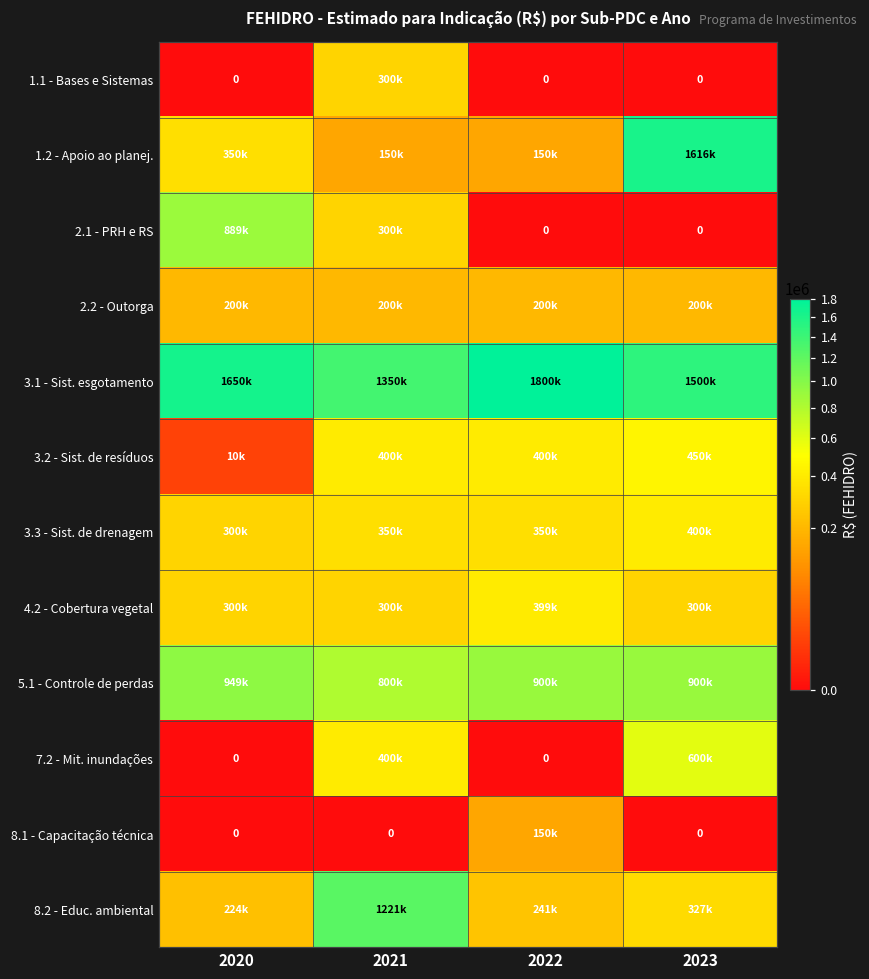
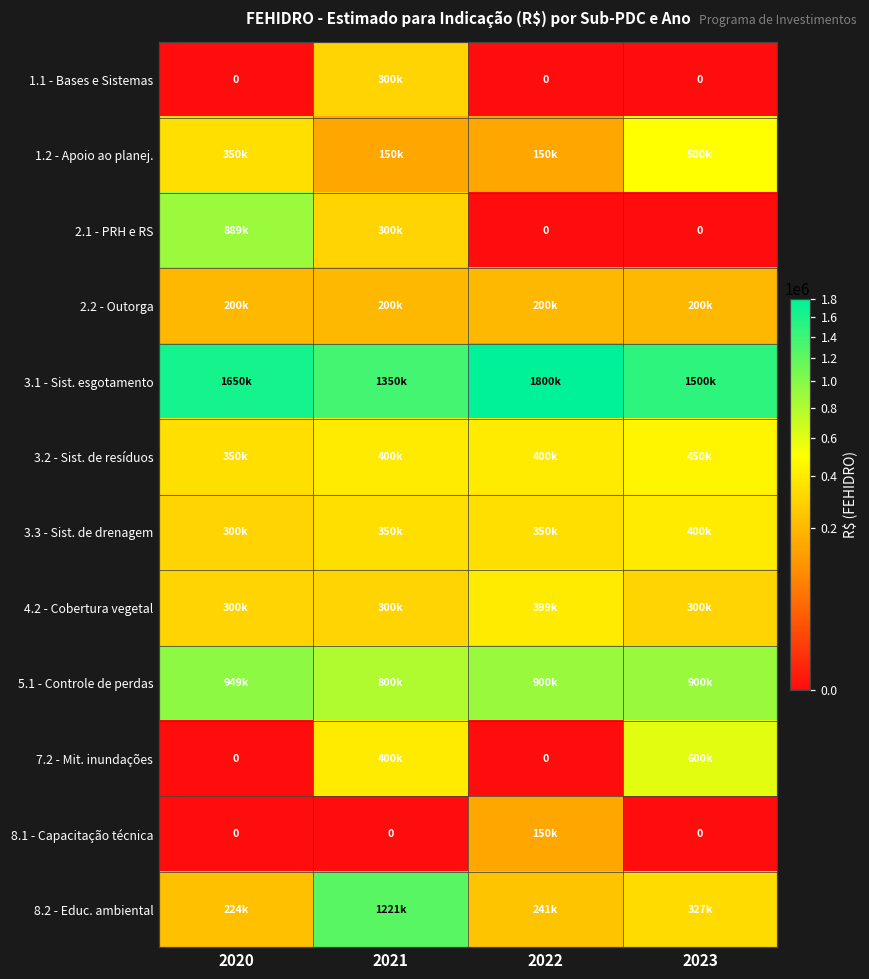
  {
    "1.1 - Bases e Sistemas": {
      "2020": "0",
      "2021": "300k",
      "2022": "0",
      "2023": "0"
    },
    "1.2 - Apoio ao planej.": {
      "2020": "350k",
      "2021": "150k",
      "2022": "150k",
-     "2023": "1616k"
+     "2023": "500k"
    },
    "2.1 - PRH e RS": {
      "2020": "889k",
      "2021": "300k",
      "2022": "0",
      "2023": "0"
    },
    "2.2 - Outorga": {
      "2020": "200k",
      "2021": "200k",
      "2022": "200k",
      "2023": "200k"
    },
    "3.1 - Sist. esgotamento": {
      "2020": "1650k",
      "2021": "1350k",
      "2022": "1800k",
      "2023": "1500k"
    },
    "3.2 - Sist. de resíduos": {
-     "2020": "10k",
+     "2020": "350k",
      "2021": "400k",
      "2022": "400k",
      "2023": "450k"
    },
    "3.3 - Sist. de drenagem": {
      "2020": "300k",
      "2021": "350k",
      "2022": "350k",
      "2023": "400k"
    },
    "4.2 - Cobertura vegetal": {
      "2020": "300k",
      "2021": "300k",
      "2022": "399k",
      "2023": "300k"
    },
    "5.1 - Controle de perdas": {
      "2020": "949k",
      "2021": "800k",
      "2022": "900k",
      "2023": "900k"
    },
    "7.2 - Mit. inundações": {
      "2020": "0",
      "2021": "400k",
      "2022": "0",
      "2023": "600k"
    },
    "8.1 - Capacitação técnica": {
      "2020": "0",
      "2021": "0",
      "2022": "150k",
      "2023": "0"
    },
    "8.2 - Educ. ambiental": {
      "2020": "224k",
      "2021": "1221k",
      "2022": "241k",
      "2023": "327k"
    }
  }
